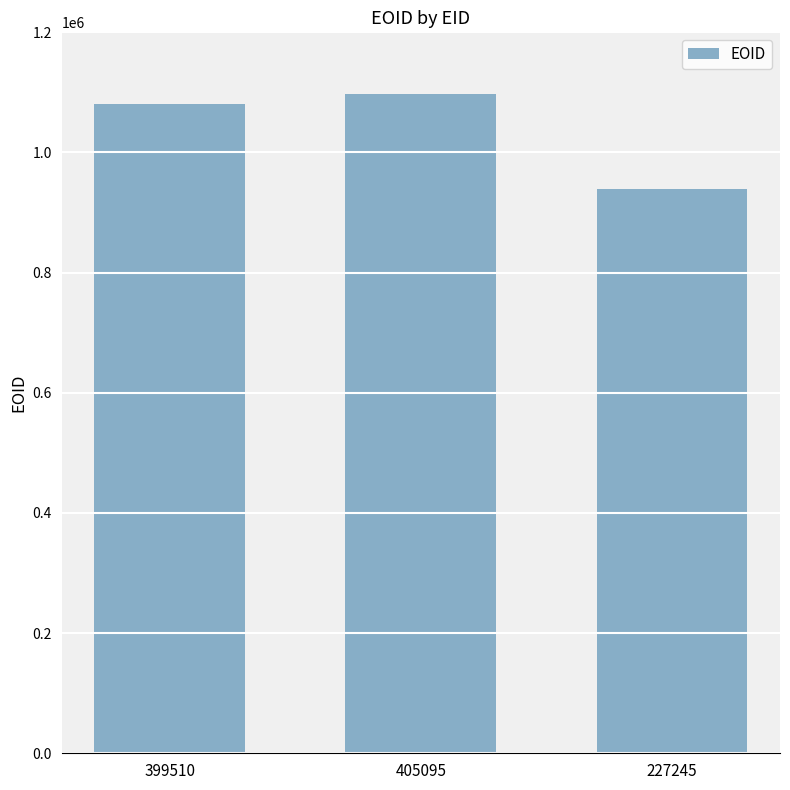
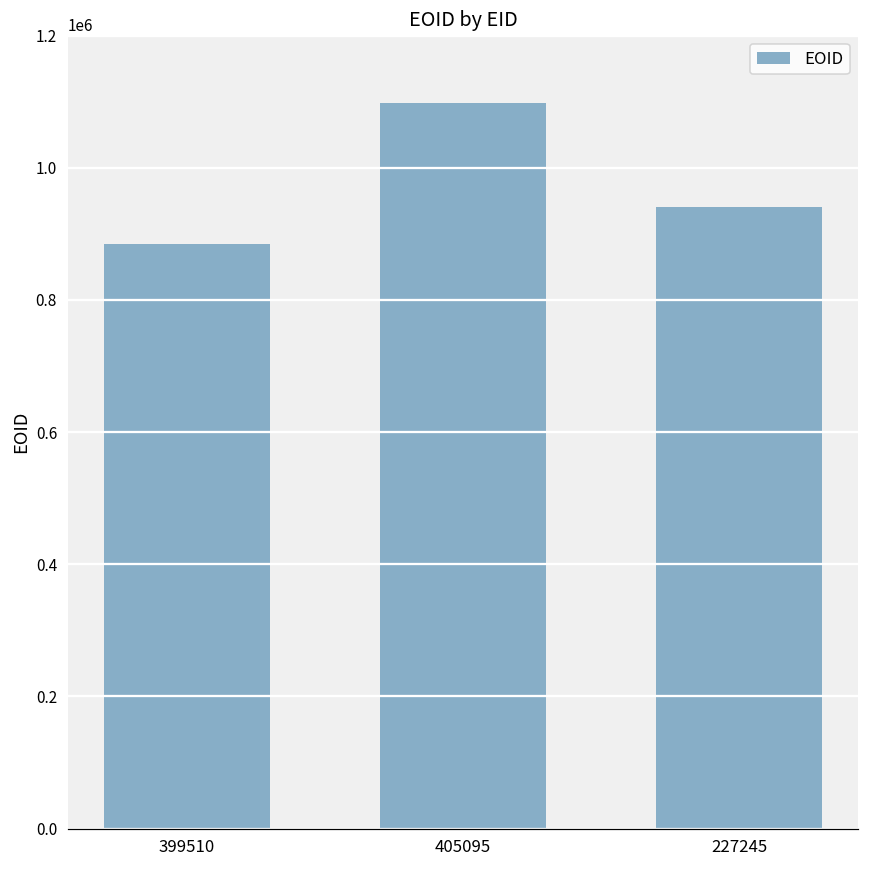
  {
-   "399510": 1080000,
+   "399510": 880000,
    "405095": 1100000,
    "227245": 940000
  }
